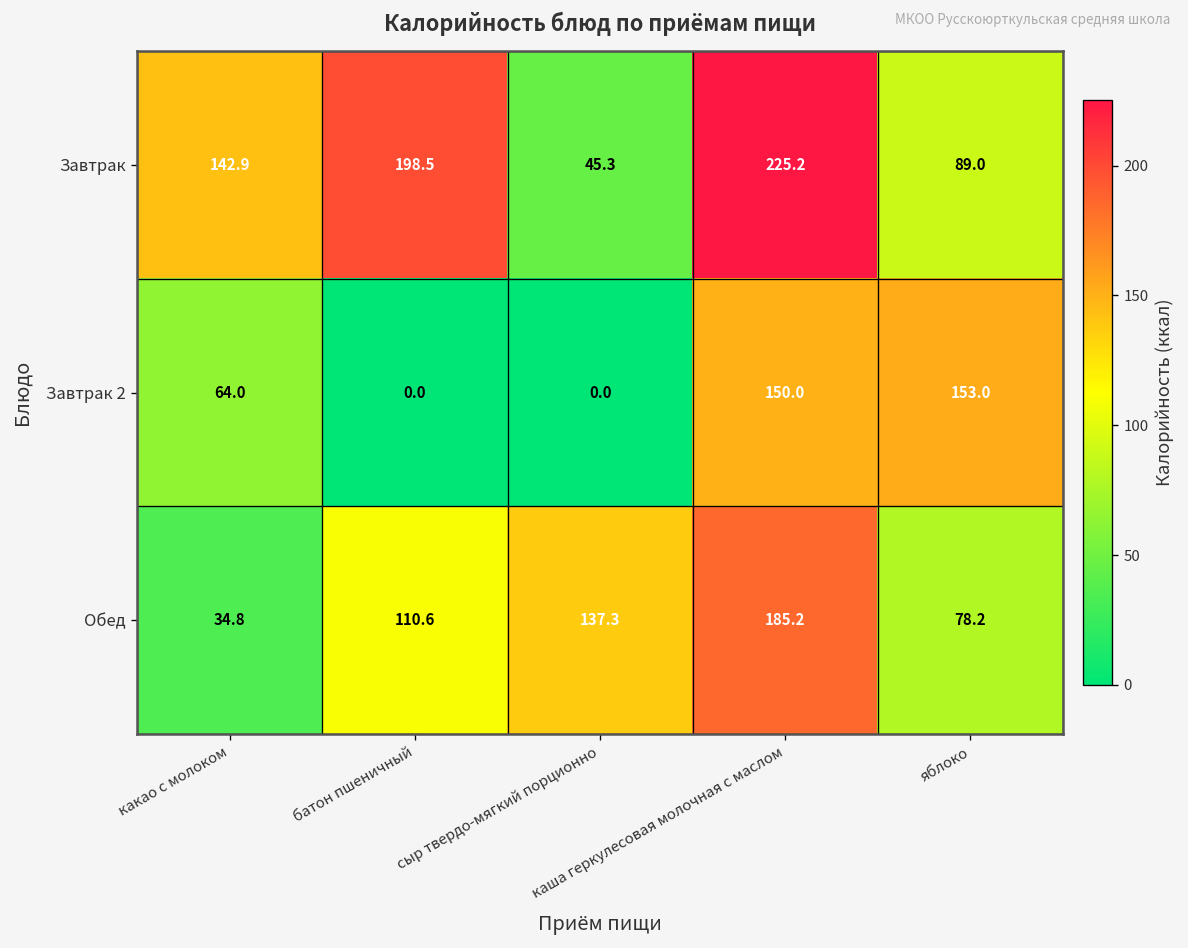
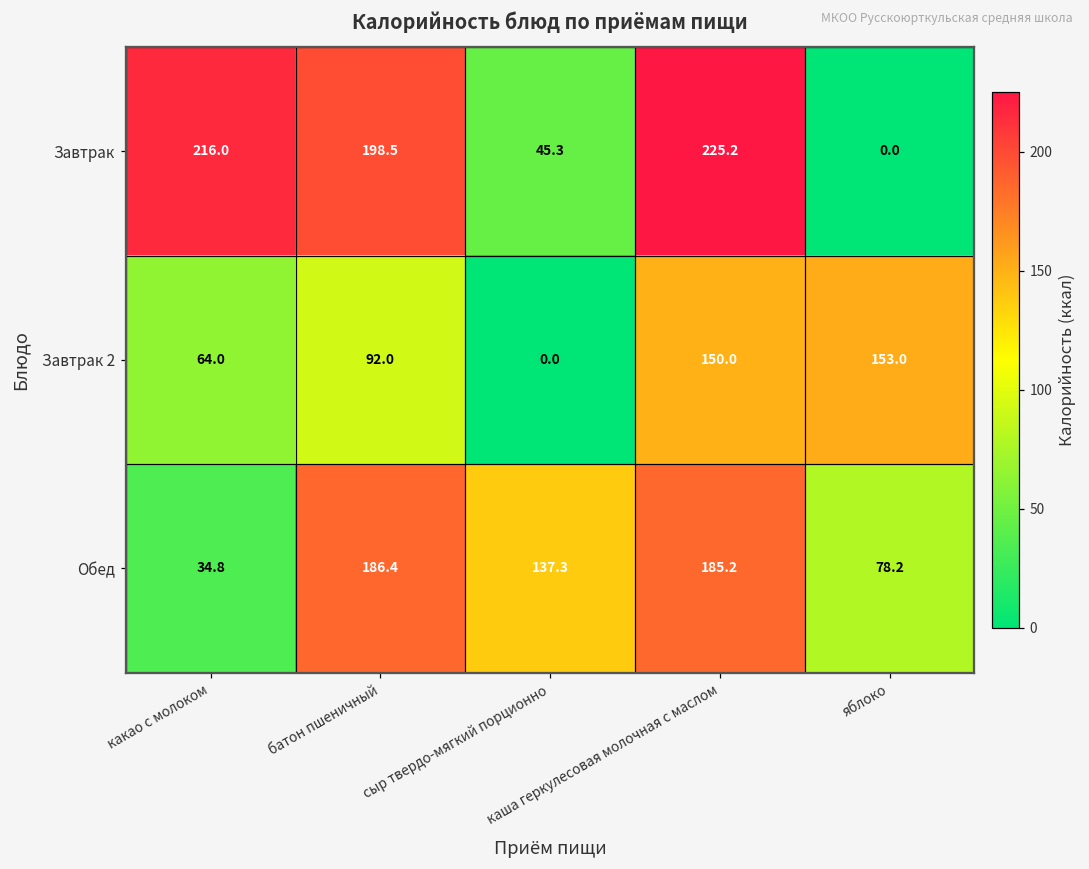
  {
    "Завтрак": {
-     "какао с молоком": 142.9,
+     "какао с молоком": 216.0,
      "батон пшеничный": 198.5,
      "сыр твердо-мягкий порционно": 45.3,
      "каша геркулесовая молочная с маслом": 225.2,
-     "яблоко": 89.0
+     "яблоко": 0.0
    },
    "Завтрак 2": {
      "какао с молоком": 64.0,
-     "батон пшеничный": 0.0,
+     "батон пшеничный": 92.0,
      "сыр твердо-мягкий порционно": 0.0,
      "каша геркулесовая молочная с маслом": 150.0,
      "яблоко": 153.0
    },
    "Обед": {
      "какао с молоком": 34.8,
-     "батон пшеничный": 110.6,
+     "батон пшеничный": 186.4,
      "сыр твердо-мягкий порционно": 137.3,
      "каша геркулесовая молочная с маслом": 185.2,
      "яблоко": 78.2
    }
  }
